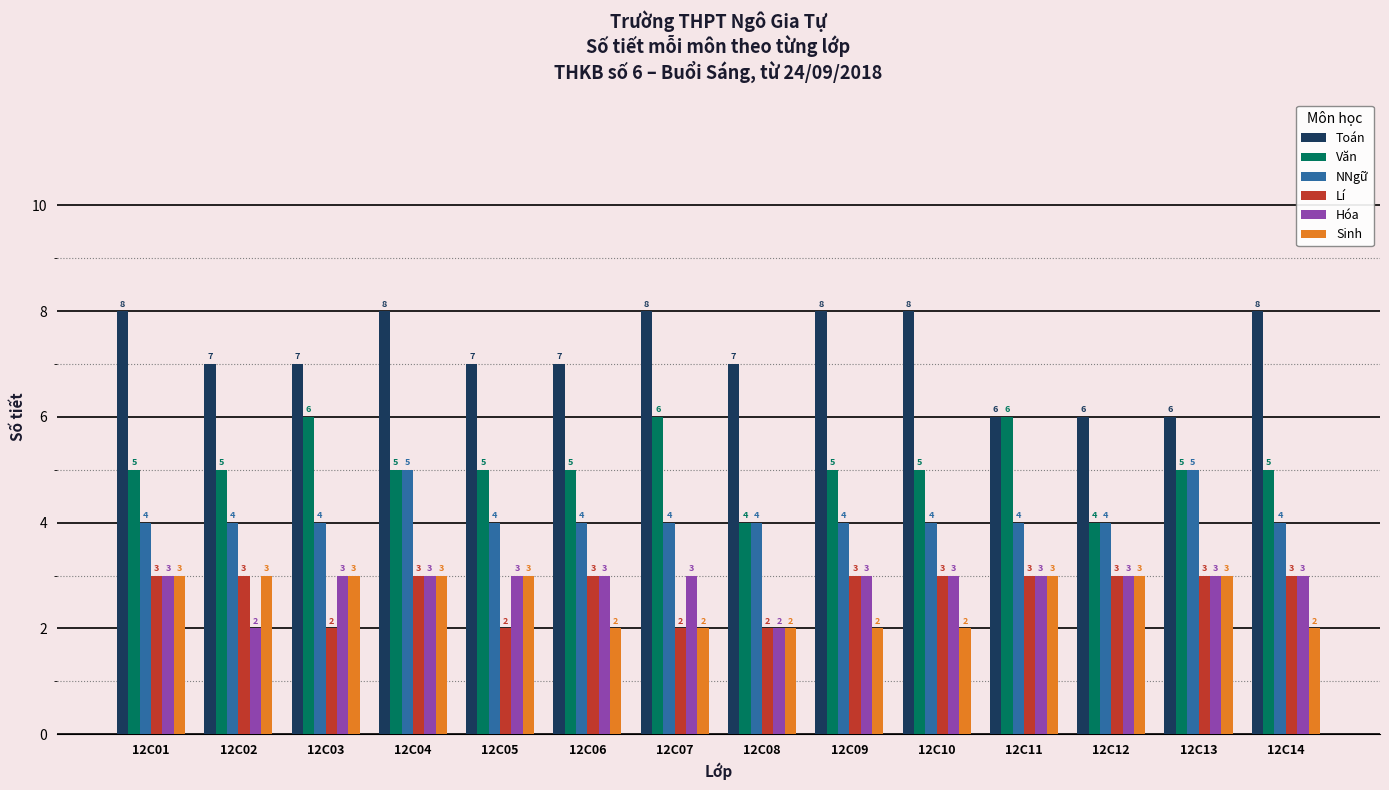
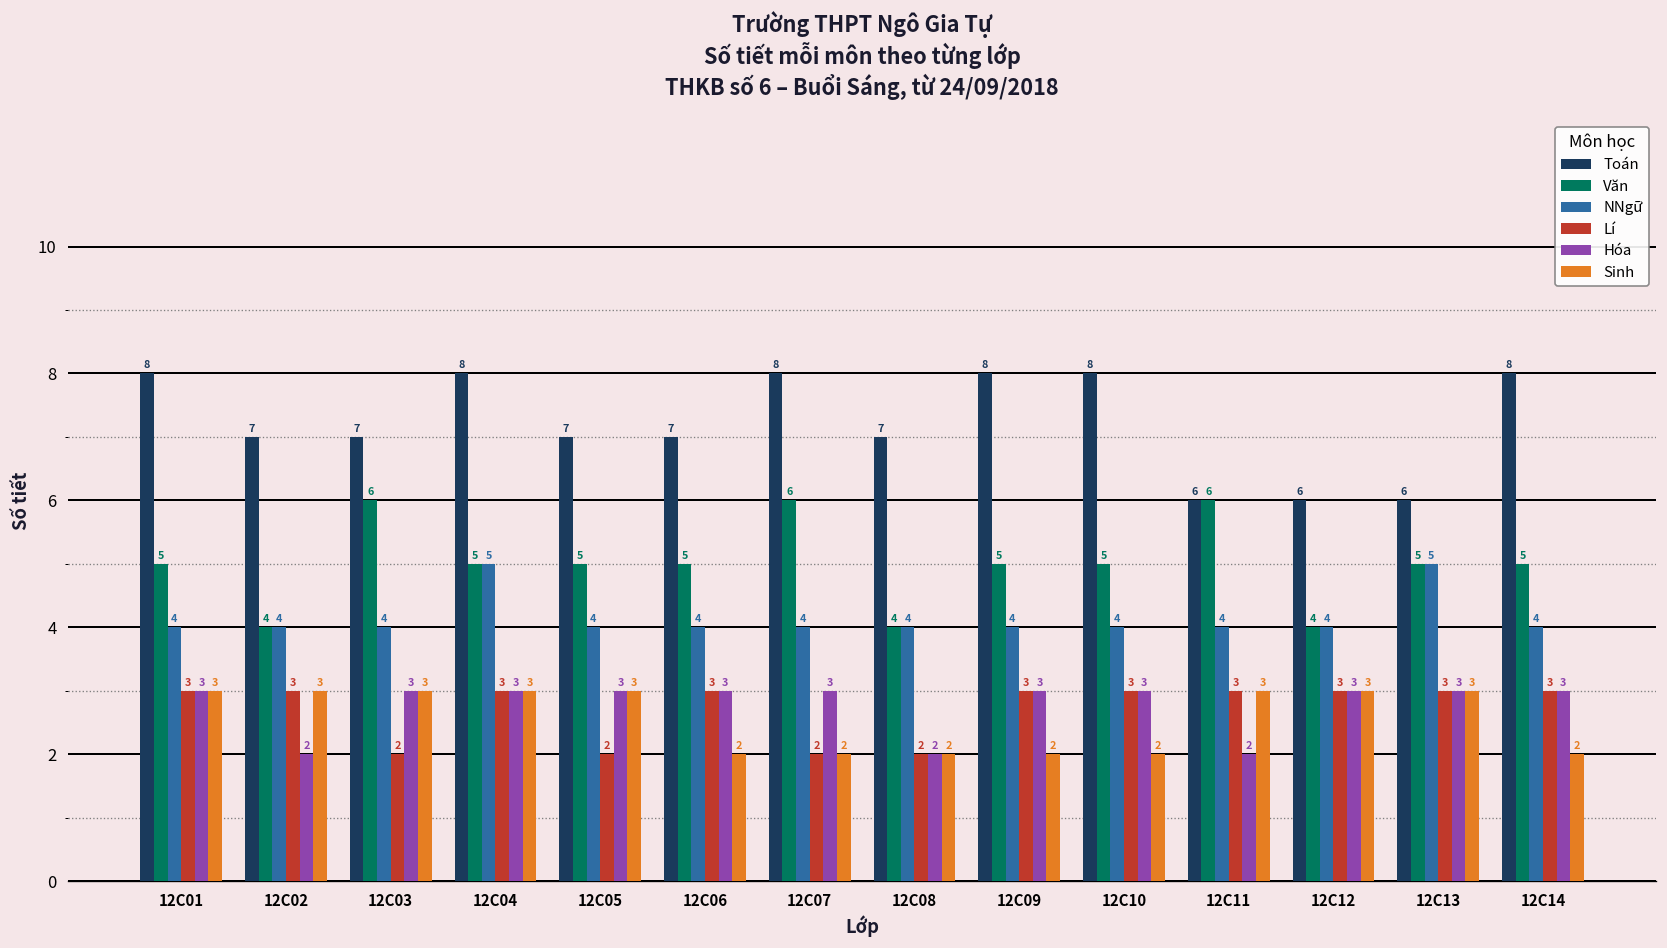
  {
    "Toán": {
      "12C01": 8,
      "12C02": 7,
      "12C03": 7,
      "12C04": 8,
      "12C05": 7,
      "12C06": 7,
      "12C07": 8,
      "12C08": 7,
      "12C09": 8,
      "12C10": 8,
      "12C11": 6,
      "12C12": 6,
      "12C13": 6,
      "12C14": 8
    },
    "Văn": {
      "12C01": 5,
-     "12C02": 5,
+     "12C02": 4,
      "12C03": 6,
      "12C04": 5,
      "12C05": 5,
      "12C06": 5,
      "12C07": 6,
      "12C08": 4,
      "12C09": 5,
      "12C10": 5,
      "12C11": 6,
      "12C12": 4,
      "12C13": 5,
      "12C14": 5
    },
    "NNgữ": {
      "12C01": 4,
      "12C02": 4,
      "12C03": 4,
      "12C04": 5,
      "12C05": 4,
      "12C06": 4,
      "12C07": 4,
      "12C08": 4,
      "12C09": 4,
      "12C10": 4,
      "12C11": 4,
      "12C12": 4,
      "12C13": 5,
      "12C14": 4
    },
    "Lí": {
      "12C01": 3,
      "12C02": 3,
      "12C03": 2,
      "12C04": 3,
      "12C05": 2,
      "12C06": 3,
      "12C07": 2,
      "12C08": 2,
      "12C09": 3,
      "12C10": 3,
      "12C11": 3,
      "12C12": 3,
      "12C13": 3,
      "12C14": 3
    },
    "Hóa": {
      "12C01": 3,
      "12C02": 2,
      "12C03": 3,
      "12C04": 3,
      "12C05": 3,
      "12C06": 3,
      "12C07": 3,
      "12C08": 2,
      "12C09": 3,
      "12C10": 3,
-     "12C11": 3,
+     "12C11": 2,
      "12C12": 3,
      "12C13": 3,
      "12C14": 3
    },
    "Sinh": {
      "12C01": 3,
      "12C02": 3,
      "12C03": 3,
      "12C04": 3,
      "12C05": 3,
      "12C06": 2,
      "12C07": 2,
      "12C08": 2,
      "12C09": 2,
      "12C10": 2,
      "12C11": 3,
      "12C12": 3,
      "12C13": 3,
      "12C14": 2
    }
  }
